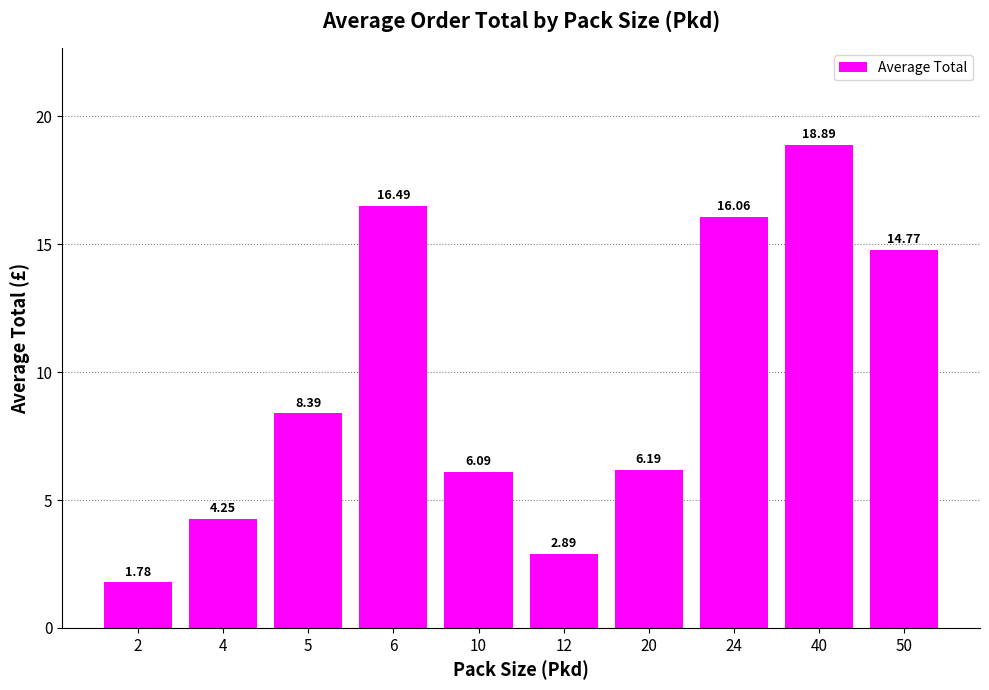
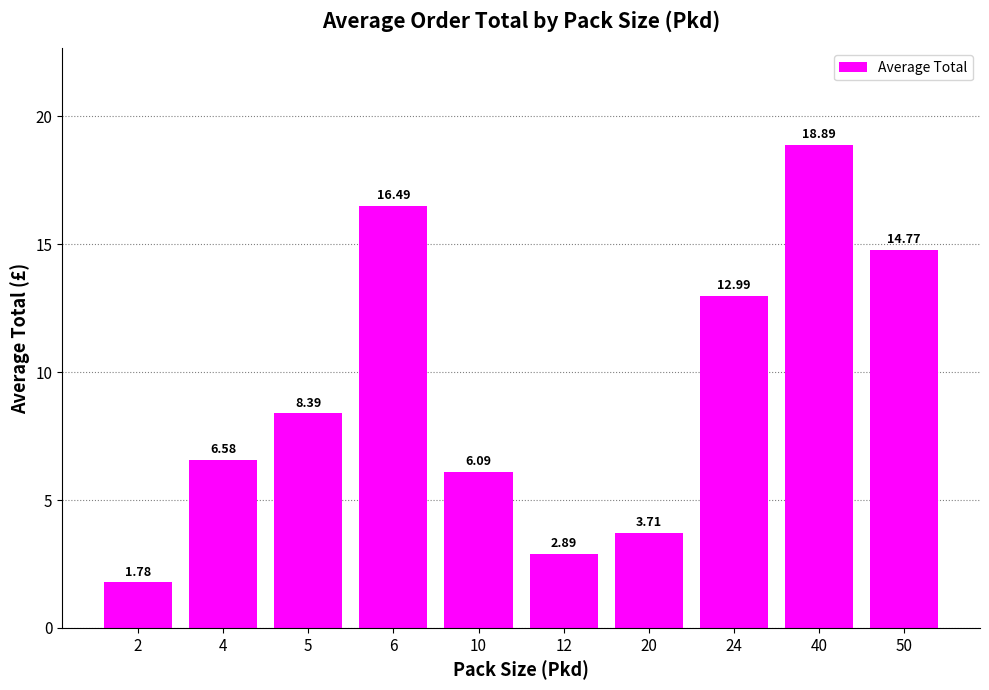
  {
    "2": 1.78,
-   "4": 4.25,
+   "4": 6.58,
    "5": 8.39,
    "6": 16.49,
    "10": 6.09,
    "12": 2.89,
-   "20": 6.19,
-   "24": 16.06,
+   "20": 3.71,
+   "24": 12.99,
    "40": 18.89,
    "50": 14.77
  }
